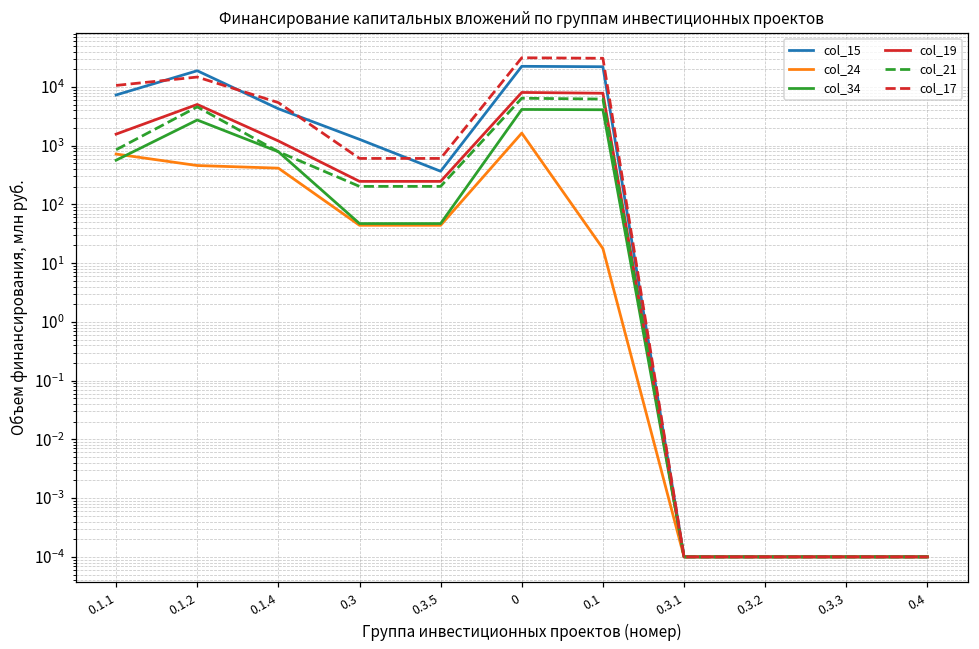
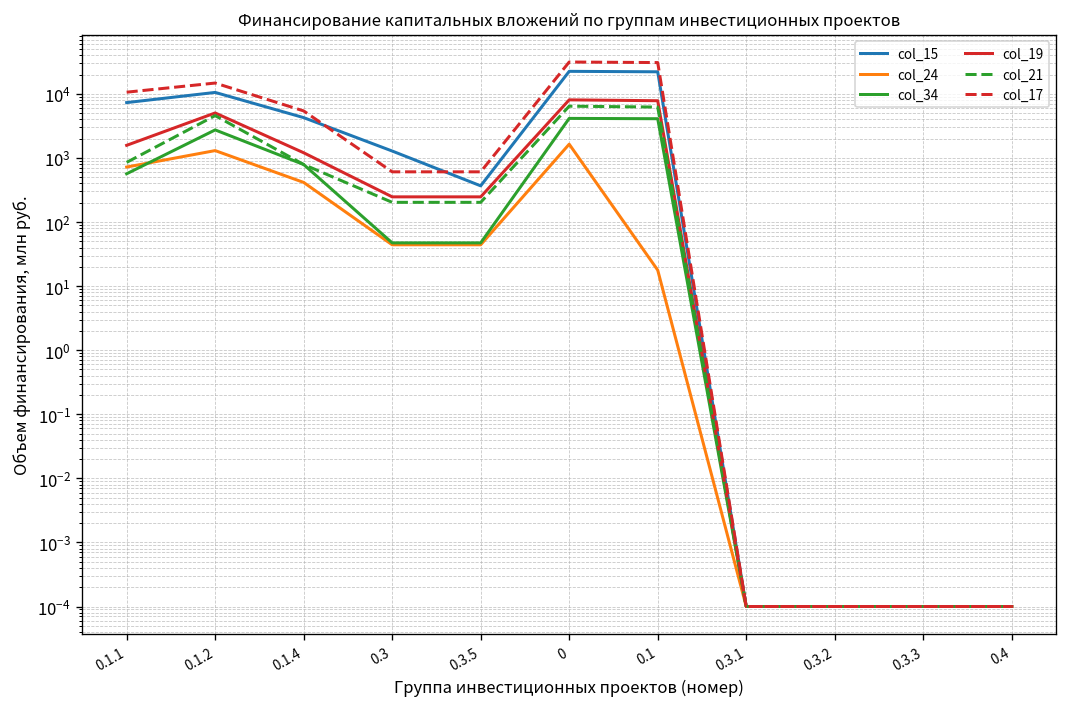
  {
    "col_15": {
      "0.1.1": 7000,
-     "0.1.2": 19000,
+     "0.1.2": 11000,
      "0.1.4": 4000,
      "0.3": 1300,
      "0.3.5": 400,
      "0": 22000,
      "0.1": 22000
    },
    "col_24": {
      "0.1.1": 700,
-     "0.1.2": 500,
+     "0.1.2": 1300,
      "0.1.4": 400,
      "0": 1600,
      "0.1": 18
    }
  }
